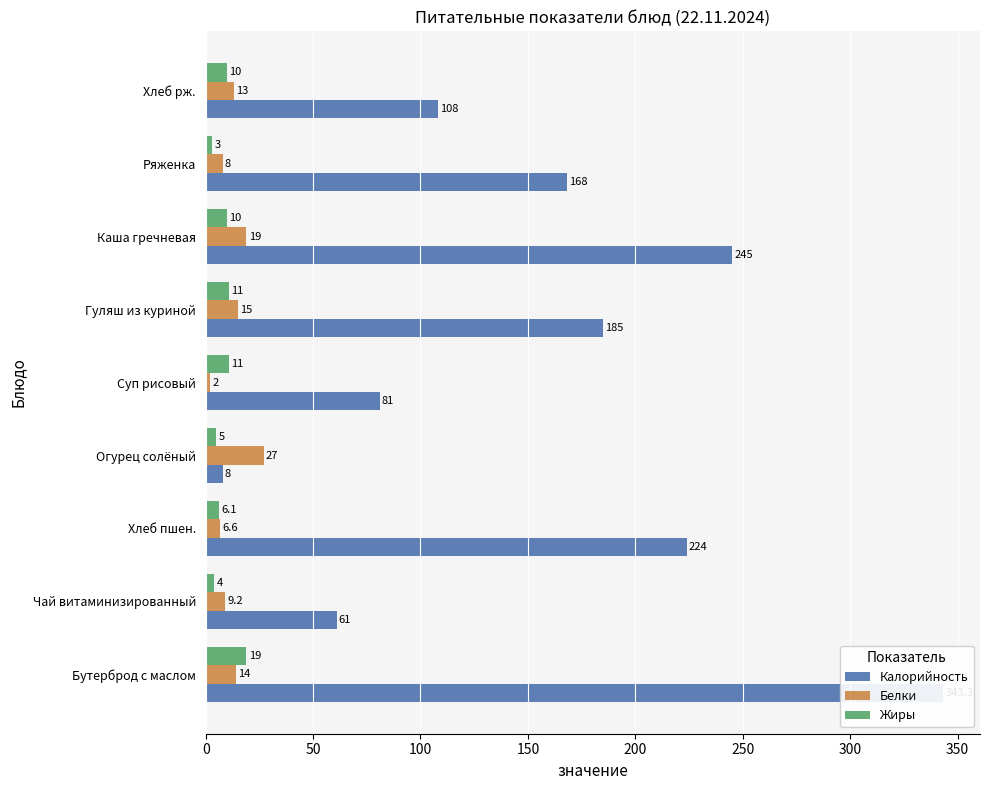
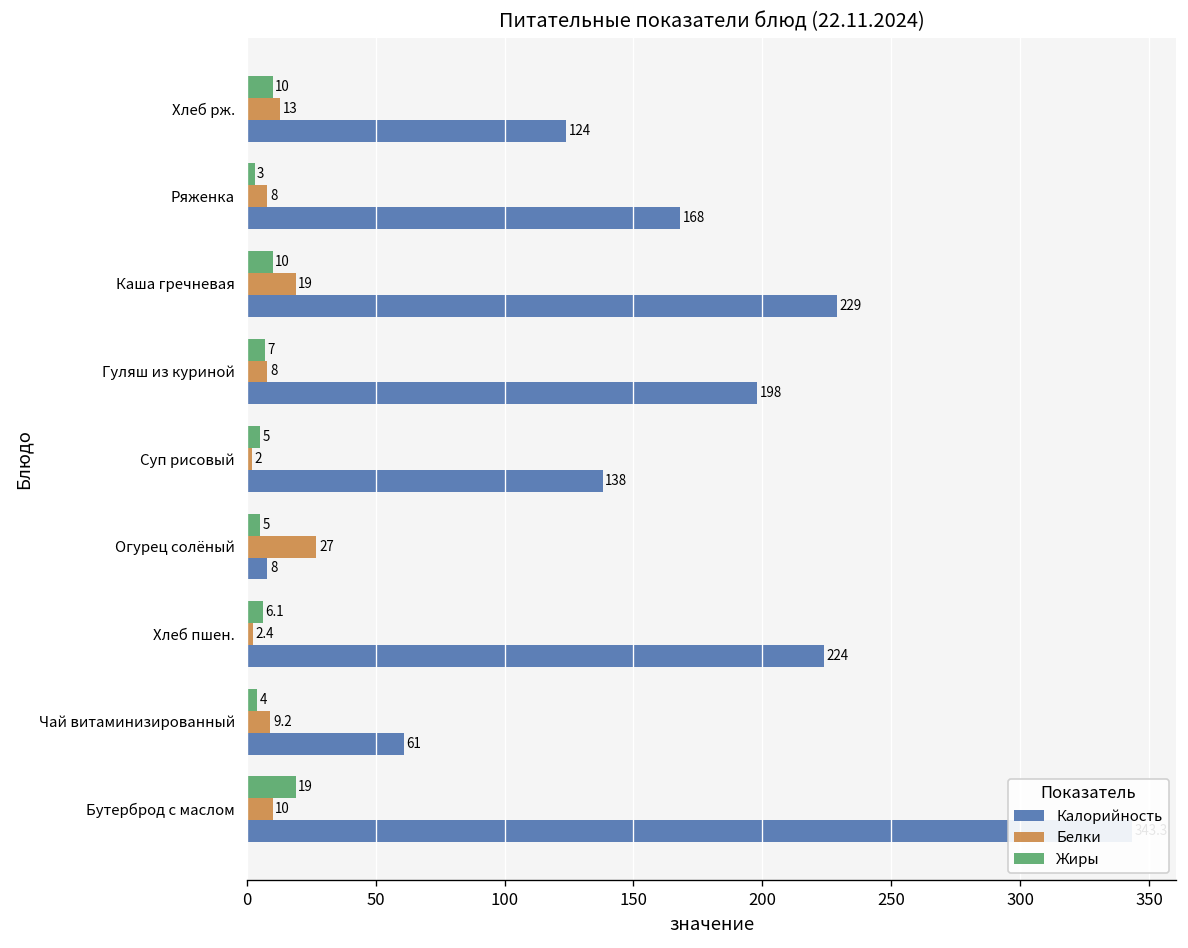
  {
    "Калорийность": {
-     "Хлеб рж.": 108,
+     "Хлеб рж.": 124,
      "Ряженка": 168,
-     "Каша гречневая": 245,
-     "Гуляш из куриной": 185,
-     "Суп рисовый": 81,
+     "Каша гречневая": 229,
+     "Гуляш из куриной": 198,
+     "Суп рисовый": 138,
      "Огурец солёный": 8,
      "Хлеб пшен.": 224,
      "Чай витаминизированный": 61
    },
    "Белки": {
      "Хлеб рж.": 13,
      "Ряженка": 8,
      "Каша гречневая": 19,
-     "Гуляш из куриной": 15,
+     "Гуляш из куриной": 8,
      "Суп рисовый": 2,
      "Огурец солёный": 27,
-     "Хлеб пшен.": 6.6,
+     "Хлеб пшен.": 2.4,
      "Чай витаминизированный": 9.2,
-     "Бутерброд с маслом": 14
+     "Бутерброд с маслом": 10
    },
    "Жиры": {
      "Хлеб рж.": 10,
      "Ряженка": 3,
      "Каша гречневая": 10,
-     "Гуляш из куриной": 11,
-     "Суп рисовый": 11,
+     "Гуляш из куриной": 7,
+     "Суп рисовый": 5,
      "Огурец солёный": 5,
      "Хлеб пшен.": 6.1,
      "Чай витаминизированный": 4,
      "Бутерброд с маслом": 19
    }
  }
